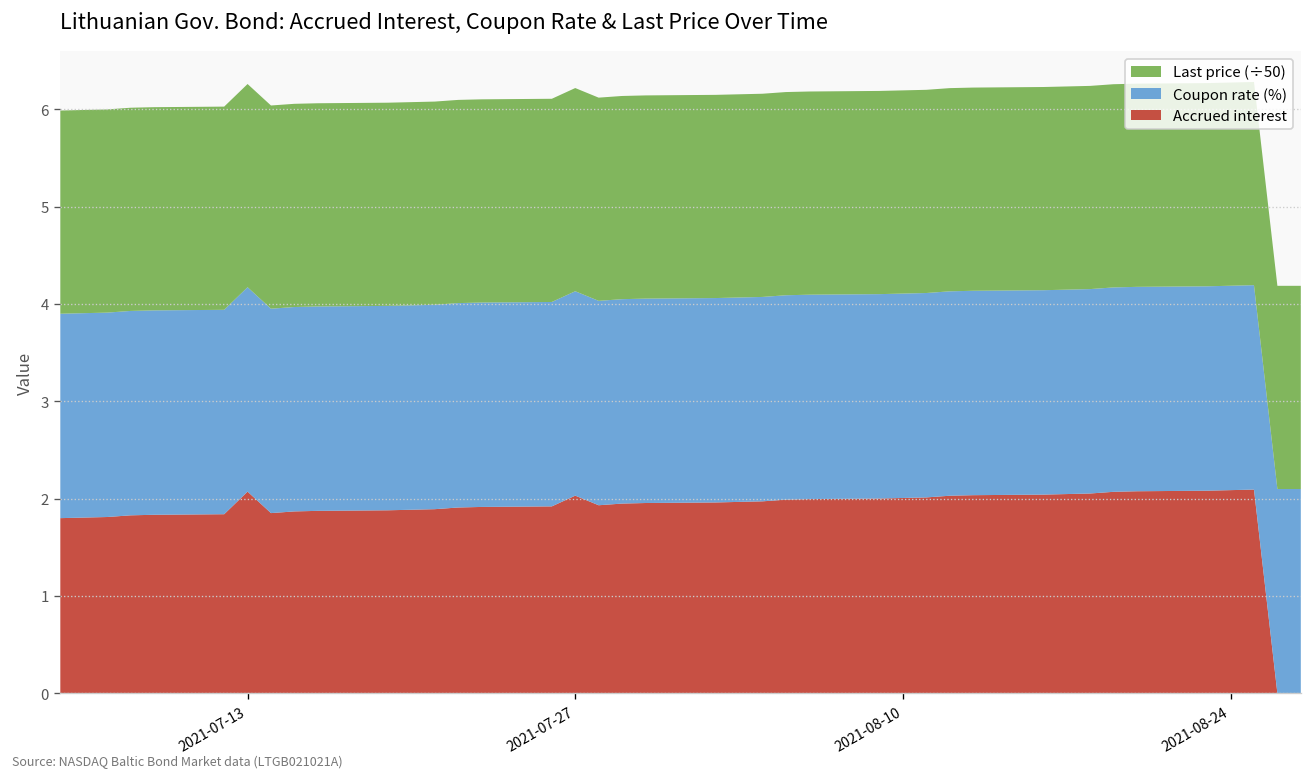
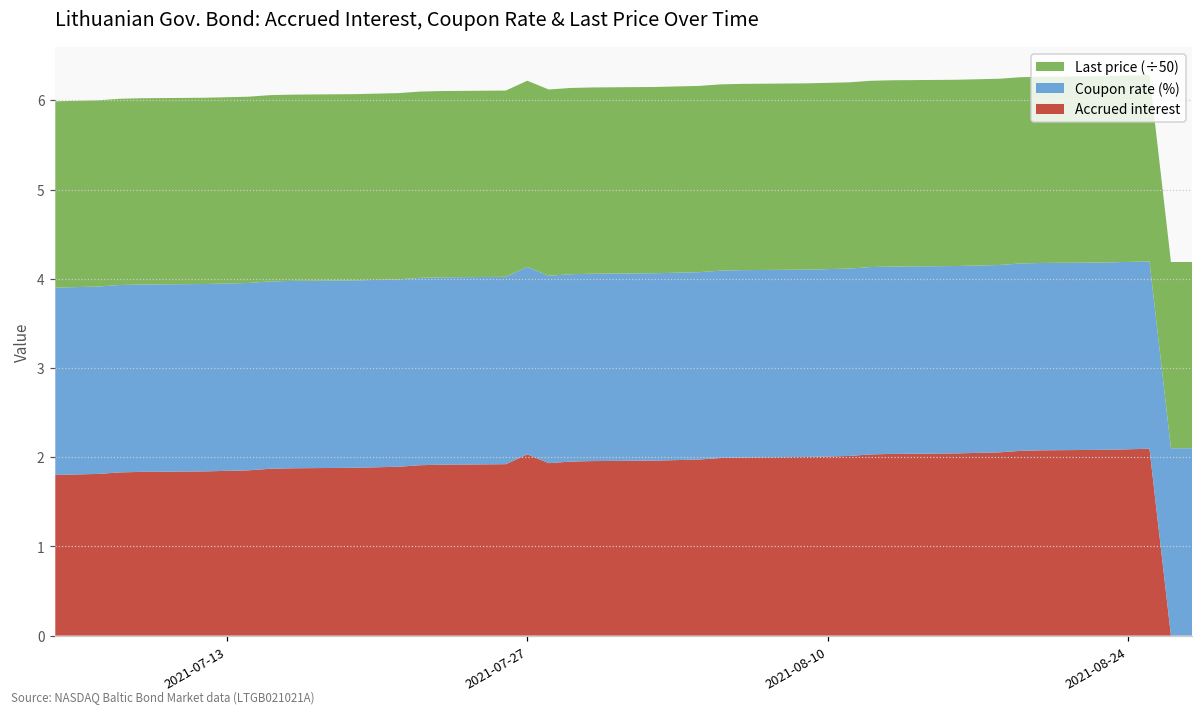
  {
    "Accrued interest": {
-     "2021-07-13": 2.1,
+     "2021-07-13": 1.8,
      "2021-07-27": 2.0,
      "2021-08-10": 2.0,
      "2021-08-24": 2.1
    },
    "Coupon rate (%)": {
      "2021-07-13": 2.1,
      "2021-07-27": 2.1,
      "2021-08-10": 2.1,
      "2021-08-24": 2.1
    },
    "Last price (÷50)": {
      "2021-07-13": 2.1,
      "2021-07-27": 2.1,
      "2021-08-10": 2.1
    }
  }
